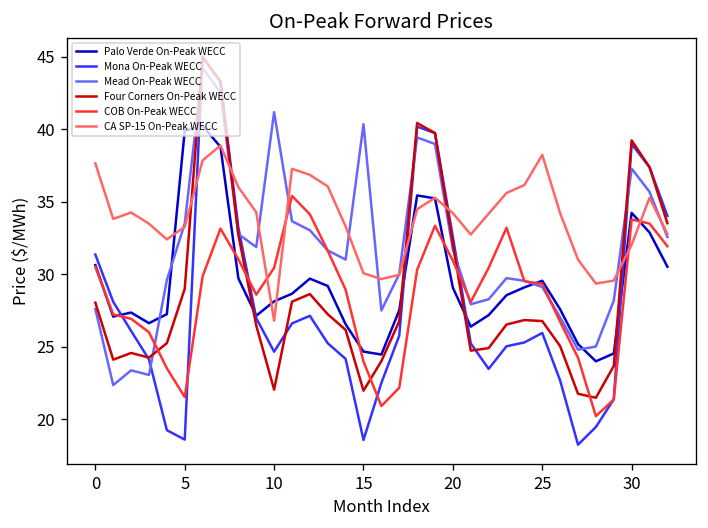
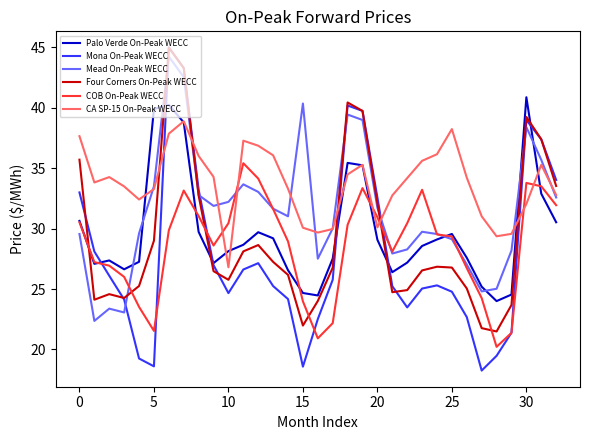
  {
    "Palo Verde On-Peak WECC": {
      "10": 28.1,
      "15": 24.7,
      "20": 29.1,
-     "30": 34.2
+     "30": 40.9
    },
    "Mona On-Peak WECC": {
-     "0": 31.4,
+     "0": 33.0,
      "5": 18.6,
      "10": 24.7,
      "15": 18.6,
      "20": 32.6,
-     "25": 26.0,
+     "25": 24.8,
      "30": 39.0
    },
    "Mead On-Peak WECC": {
-     "0": 27.6,
+     "0": 29.6,
      "5": 33.5,
-     "10": 41.2,
+     "10": 32.2,
      "15": 40.4,
      "20": 31.7,
      "25": 29.1,
-     "30": 37.3
+     "30": 38.4
    },
    "Four Corners On-Peak WECC": {
-     "0": 28.0,
+     "0": 35.7,
      "5": 29.0,
-     "10": 22.0,
+     "10": 25.8,
      "15": 22.0,
      "20": 32.1,
      "25": 26.8,
      "30": 39.2
    },
    "COB On-Peak WECC": {
      "5": 21.5,
      "10": 30.4,
      "15": 24.0,
      "20": 30.9,
      "30": 33.8
    },
    "CA SP-15 On-Peak WECC": {
      "0": 37.6,
      "5": 33.3,
      "10": 26.8,
      "15": 30.1,
-     "20": 34.2,
+     "20": 30.1,
      "25": 38.2,
      "30": 32.0
    }
  }
